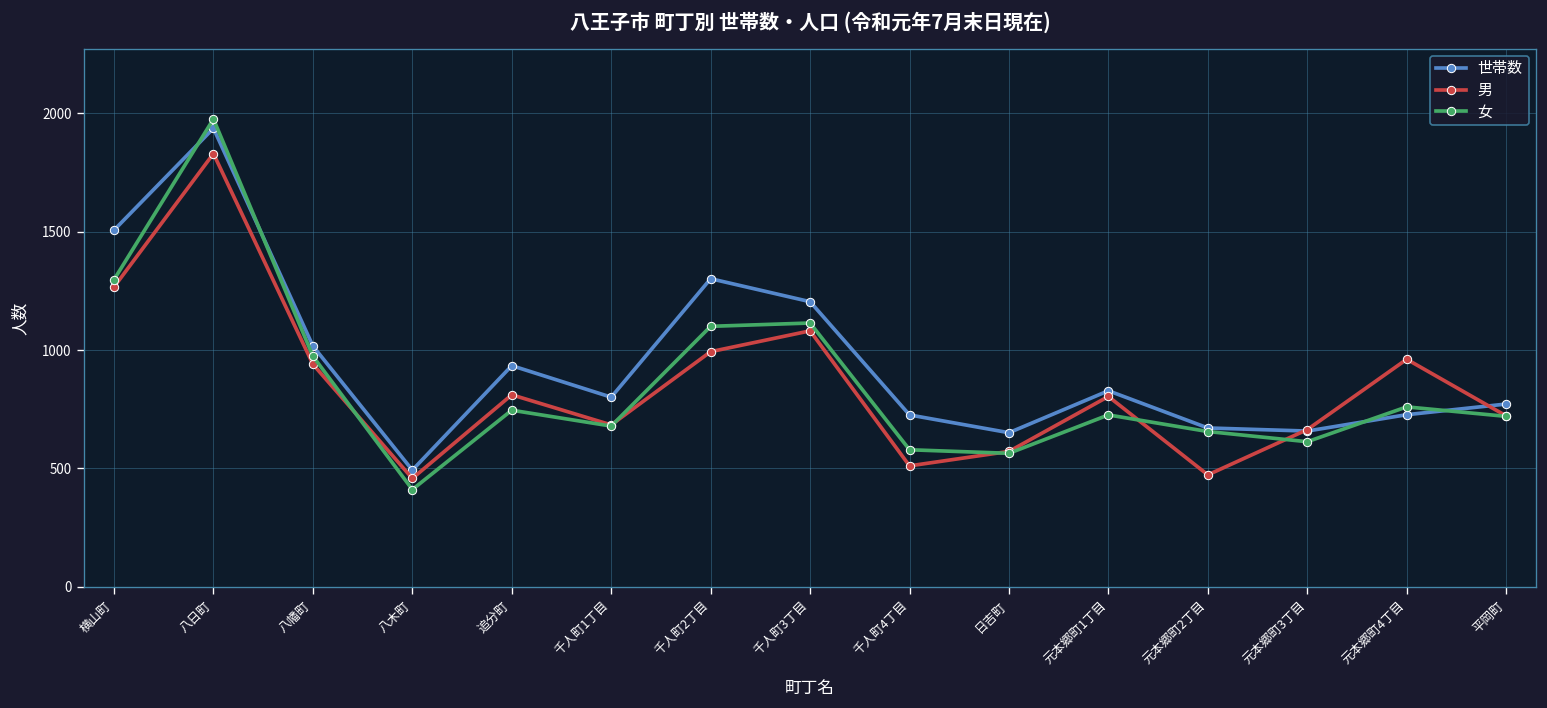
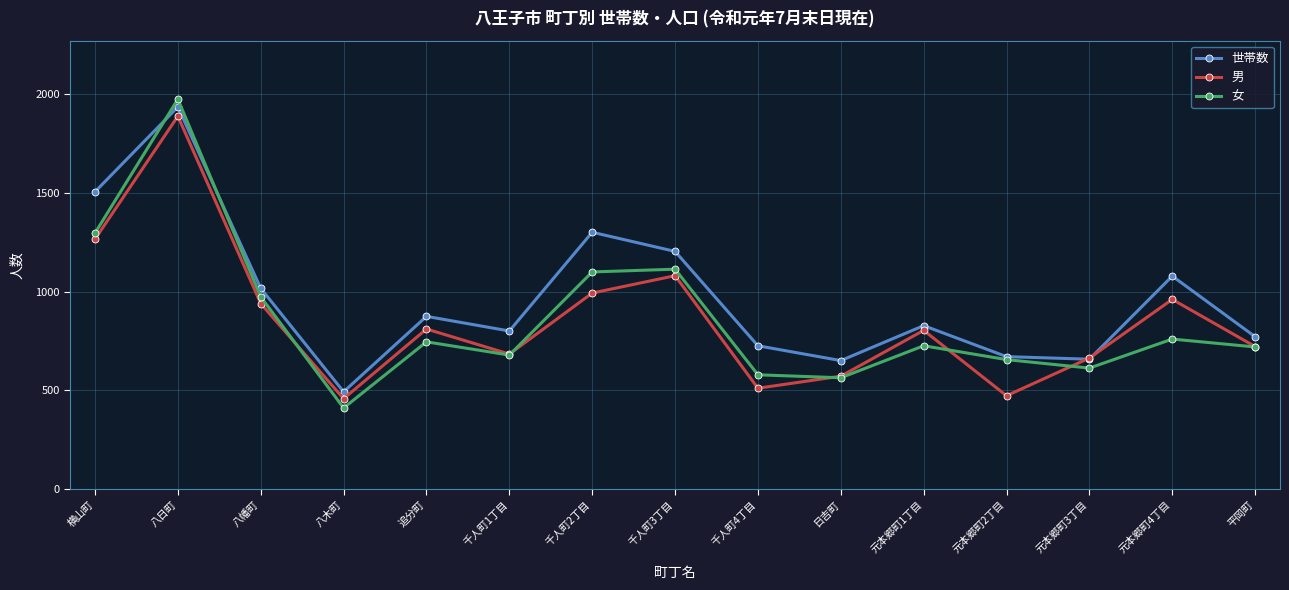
  {
    "世帯数": {
      "横山町": 1510,
      "八日町": 1940,
      "八幡町": 1020,
      "八木町": 490,
-     "追分町": 930,
+     "追分町": 880,
      "千人町1丁目": 800,
      "千人町2丁目": 1300,
      "千人町3丁目": 1200,
      "千人町4丁目": 730,
      "日吉町": 650,
      "元本郷町1丁目": 830,
      "元本郷町2丁目": 670,
-     "元本郷町4丁目": 730,
+     "元本郷町4丁目": 1080,
      "平岡町": 770
    },
    "男": {
      "横山町": 1270,
-     "八日町": 1830,
+     "八日町": 1890,
      "八幡町": 940,
      "八木町": 460,
      "追分町": 810,
      "千人町2丁目": 990,
      "千人町3丁目": 1080,
      "千人町4丁目": 510,
      "元本郷町1丁目": 800,
      "元本郷町2丁目": 470,
      "元本郷町4丁目": 960
    },
    "女": {
      "横山町": 1300,
      "八日町": 1980,
      "八幡町": 970,
      "八木町": 410,
      "追分町": 750,
      "千人町2丁目": 1100,
      "千人町3丁目": 1110,
      "千人町4丁目": 580,
      "元本郷町1丁目": 730,
      "元本郷町2丁目": 660,
      "元本郷町3丁目": 610,
      "元本郷町4丁目": 760
    }
  }
